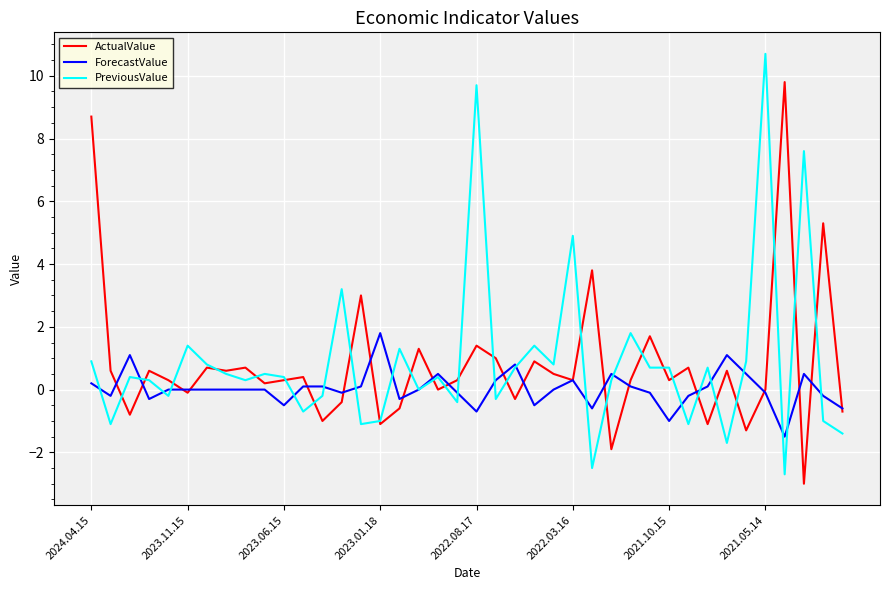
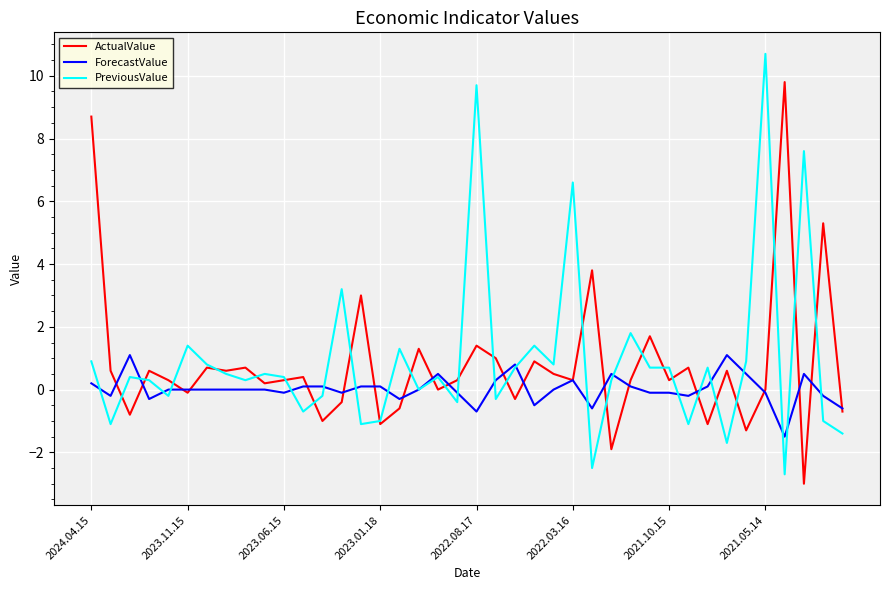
  {
    "ActualValue": {
      "2024.04.15": 8.7,
      "2023.11.15": -0.1,
      "2023.06.15": 0.3,
      "2023.01.18": -1.1,
      "2022.08.17": 1.4,
      "2021.10.15": 0.3,
      "2021.05.14": 0.0
    },
    "ForecastValue": {
      "2024.04.15": 0.2,
      "2023.11.15": 0.0,
-     "2023.06.15": -0.5,
-     "2023.01.18": 1.8,
+     "2023.06.15": -0.1,
+     "2023.01.18": 0.1,
      "2022.08.17": -0.7,
-     "2021.10.15": -1.0,
+     "2021.10.15": -0.1,
      "2021.05.14": -0.1
    },
    "PreviousValue": {
      "2024.04.15": 0.9,
      "2023.11.15": 1.4,
      "2023.06.15": 0.4,
      "2023.01.18": -1.0,
      "2022.08.17": 9.7,
-     "2022.03.16": 4.9,
+     "2022.03.16": 6.6,
      "2021.10.15": 0.7,
      "2021.05.14": 10.7
    }
  }
